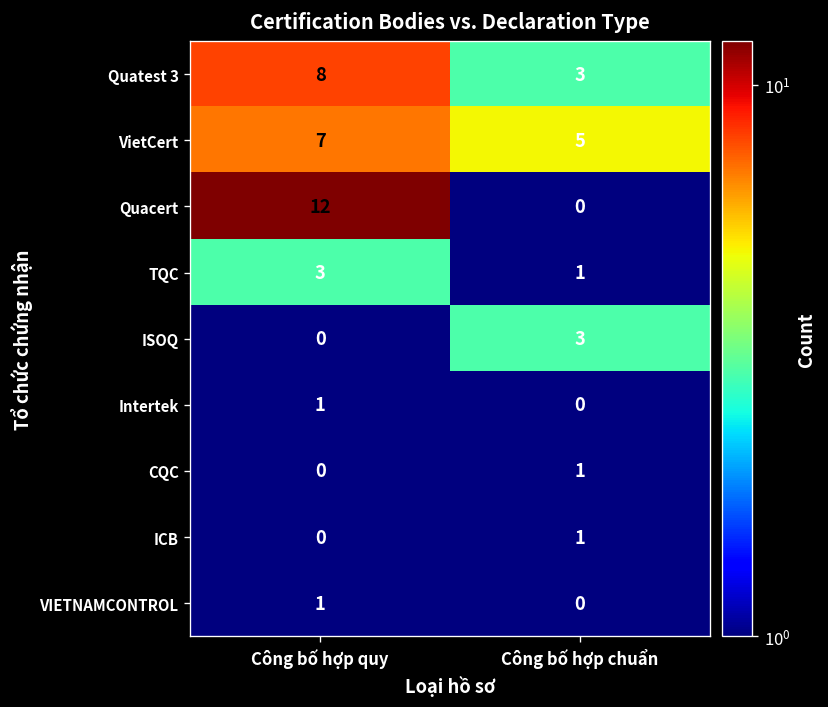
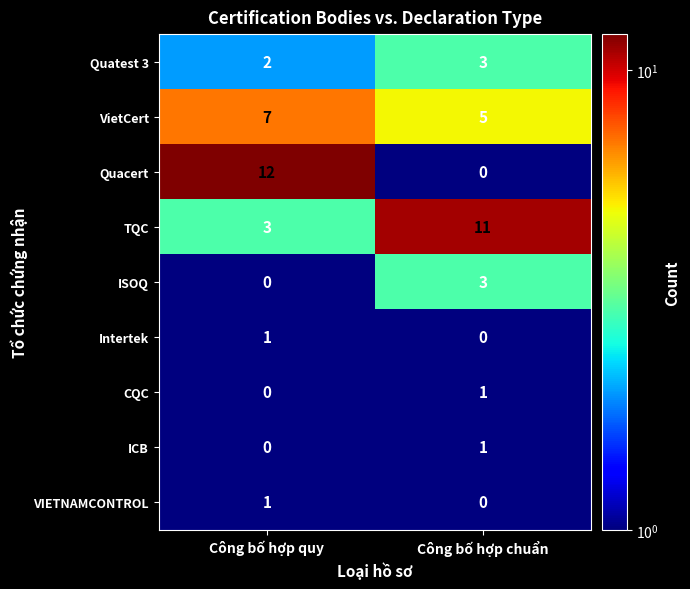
  {
    "Quatest 3": {
-     "Công bố hợp quy": 8,
+     "Công bố hợp quy": 2,
      "Công bố hợp chuẩn": 3
    },
    "VietCert": {
      "Công bố hợp quy": 7,
      "Công bố hợp chuẩn": 5
    },
    "Quacert": {
      "Công bố hợp quy": 12,
      "Công bố hợp chuẩn": 0
    },
    "TQC": {
      "Công bố hợp quy": 3,
-     "Công bố hợp chuẩn": 1
+     "Công bố hợp chuẩn": 11
    },
    "ISOQ": {
      "Công bố hợp quy": 0,
      "Công bố hợp chuẩn": 3
    },
    "Intertek": {
      "Công bố hợp quy": 1,
      "Công bố hợp chuẩn": 0
    },
    "CQC": {
      "Công bố hợp quy": 0,
      "Công bố hợp chuẩn": 1
    },
    "ICB": {
      "Công bố hợp quy": 0,
      "Công bố hợp chuẩn": 1
    },
    "VIETNAMCONTROL": {
      "Công bố hợp quy": 1,
      "Công bố hợp chuẩn": 0
    }
  }
